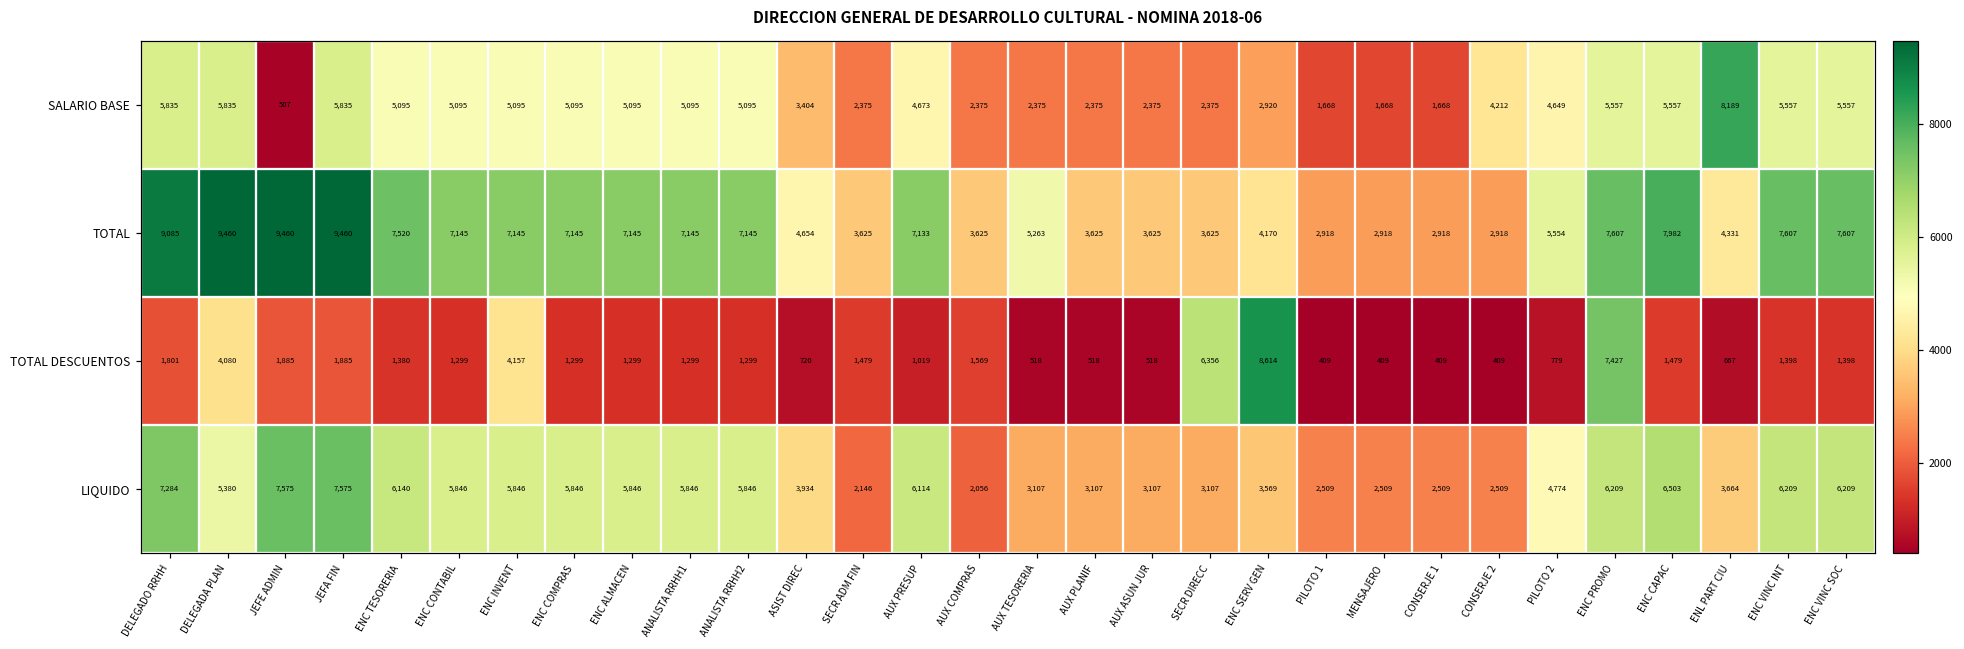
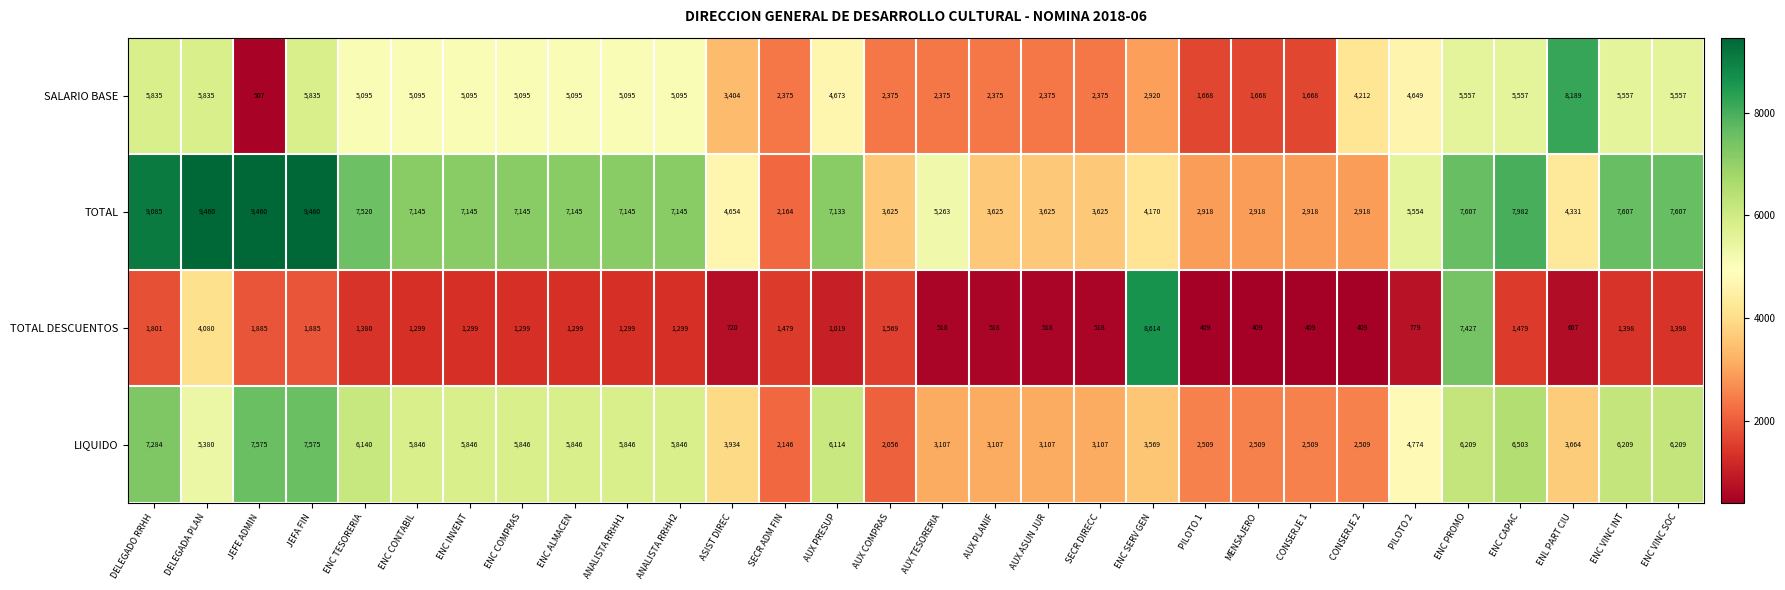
  {
    "SALARIO BASE": {
      "DELEGADO RRHH": "5,835",
      "DELEGADA PLAN": "5,835",
      "JEFE ADMIN": "507",
      "JEFA FIN": "5,835",
      "ENC TESORERIA": "5,095",
      "ENC CONTABIL": "5,095",
      "ENC INVENT": "5,095",
      "ENC COMPRAS": "5,095",
      "ENC ALMACEN": "5,095",
      "ANALISTA RRHH1": "5,095",
      "ANALISTA RRHH2": "5,095",
      "ASIST DIREC": "3,404",
      "SECR ADM FIN": "2,375",
      "AUX PRESUP": "4,673",
      "AUX COMPRAS": "2,375",
      "AUX TESORERIA": "2,375",
      "AUX PLANIF": "2,375",
      "AUX ASUN JUR": "2,375",
      "SECR DIRECC": "2,375",
      "ENC SERV GEN": "2,920",
      "PILOTO 1": "1,668",
      "MENSAJERO": "1,668",
      "CONSERJE 1": "1,668",
      "CONSERJE 2": "4,212",
      "PILOTO 2": "4,649",
      "ENC PROMO": "5,557",
      "ENC CAPAC": "5,557",
      "ENL PART CIU": "8,189",
      "ENC VINC INT": "5,557",
      "ENC VINC SOC": "5,557"
    },
    "TOTAL": {
      "DELEGADO RRHH": "9,085",
      "DELEGADA PLAN": "9,460",
      "JEFE ADMIN": "9,460",
      "JEFA FIN": "9,460",
      "ENC TESORERIA": "7,520",
      "ENC CONTABIL": "7,145",
      "ENC INVENT": "7,145",
      "ENC COMPRAS": "7,145",
      "ENC ALMACEN": "7,145",
      "ANALISTA RRHH1": "7,145",
      "ANALISTA RRHH2": "7,145",
      "ASIST DIREC": "4,654",
-     "SECR ADM FIN": "3,625",
+     "SECR ADM FIN": "2,164",
      "AUX PRESUP": "7,133",
      "AUX COMPRAS": "3,625",
      "AUX TESORERIA": "5,263",
      "AUX PLANIF": "3,625",
      "AUX ASUN JUR": "3,625",
      "SECR DIRECC": "3,625",
      "ENC SERV GEN": "4,170",
      "PILOTO 1": "2,918",
      "MENSAJERO": "2,918",
      "CONSERJE 1": "2,918",
      "CONSERJE 2": "2,918",
      "PILOTO 2": "5,554",
      "ENC PROMO": "7,607",
      "ENC CAPAC": "7,982",
      "ENL PART CIU": "4,331",
      "ENC VINC INT": "7,607",
      "ENC VINC SOC": "7,607"
    },
    "TOTAL DESCUENTOS": {
      "DELEGADO RRHH": "1,801",
      "DELEGADA PLAN": "4,080",
      "JEFE ADMIN": "1,885",
      "JEFA FIN": "1,885",
      "ENC TESORERIA": "1,380",
      "ENC CONTABIL": "1,299",
-     "ENC INVENT": "4,157",
+     "ENC INVENT": "1,299",
      "ENC COMPRAS": "1,299",
      "ENC ALMACEN": "1,299",
      "ANALISTA RRHH1": "1,299",
      "ANALISTA RRHH2": "1,299",
      "ASIST DIREC": "720",
      "SECR ADM FIN": "1,479",
      "AUX PRESUP": "1,019",
      "AUX COMPRAS": "1,569",
      "AUX TESORERIA": "518",
      "AUX PLANIF": "518",
      "AUX ASUN JUR": "518",
-     "SECR DIRECC": "6,356",
+     "SECR DIRECC": "518",
      "ENC SERV GEN": "8,614",
      "PILOTO 1": "409",
      "MENSAJERO": "409",
      "CONSERJE 1": "409",
      "CONSERJE 2": "409",
      "PILOTO 2": "779",
      "ENC PROMO": "7,427",
      "ENC CAPAC": "1,479",
      "ENL PART CIU": "667",
      "ENC VINC INT": "1,398",
      "ENC VINC SOC": "1,398"
    },
    "LIQUIDO": {
      "DELEGADO RRHH": "7,284",
      "DELEGADA PLAN": "5,380",
      "JEFE ADMIN": "7,575",
      "JEFA FIN": "7,575",
      "ENC TESORERIA": "6,140",
      "ENC CONTABIL": "5,846",
      "ENC INVENT": "5,846",
      "ENC COMPRAS": "5,846",
      "ENC ALMACEN": "5,846",
      "ANALISTA RRHH1": "5,846",
      "ANALISTA RRHH2": "5,846",
      "ASIST DIREC": "3,934",
      "SECR ADM FIN": "2,146",
      "AUX PRESUP": "6,114",
      "AUX COMPRAS": "2,056",
      "AUX TESORERIA": "3,107",
      "AUX PLANIF": "3,107",
      "AUX ASUN JUR": "3,107",
      "SECR DIRECC": "3,107",
      "ENC SERV GEN": "3,569",
      "PILOTO 1": "2,509",
      "MENSAJERO": "2,509",
      "CONSERJE 1": "2,509",
      "CONSERJE 2": "2,509",
      "PILOTO 2": "4,774",
      "ENC PROMO": "6,209",
      "ENC CAPAC": "6,503",
      "ENL PART CIU": "3,664",
      "ENC VINC INT": "6,209",
      "ENC VINC SOC": "6,209"
    }
  }
